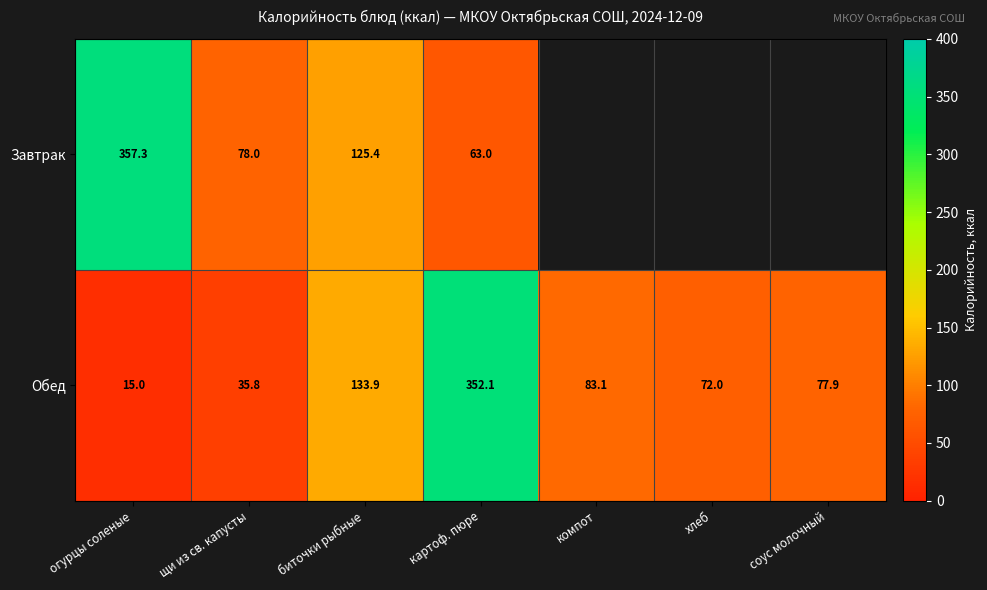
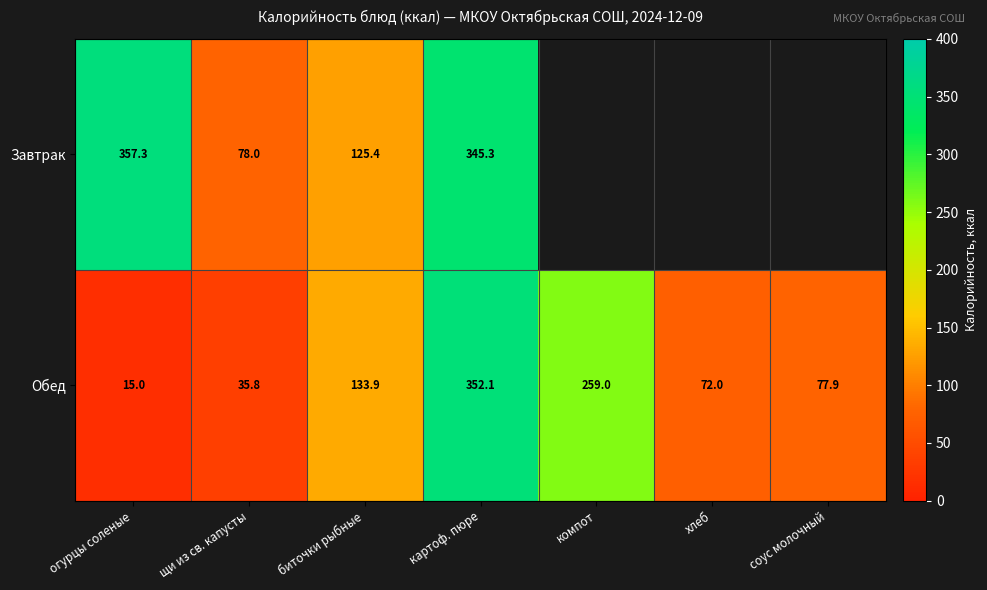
  {
    "Завтрак": {
      "огурцы соленые": 357.3,
      "щи из св. капусты": 78.0,
      "биточки рыбные": 125.4,
-     "картоф. пюре": 63.0
+     "картоф. пюре": 345.3
    },
    "Обед": {
      "огурцы соленые": 15.0,
      "щи из св. капусты": 35.8,
      "биточки рыбные": 133.9,
      "картоф. пюре": 352.1,
-     "компот": 83.1,
+     "компот": 259.0,
      "хлеб": 72.0,
      "соус молочный": 77.9
    }
  }
